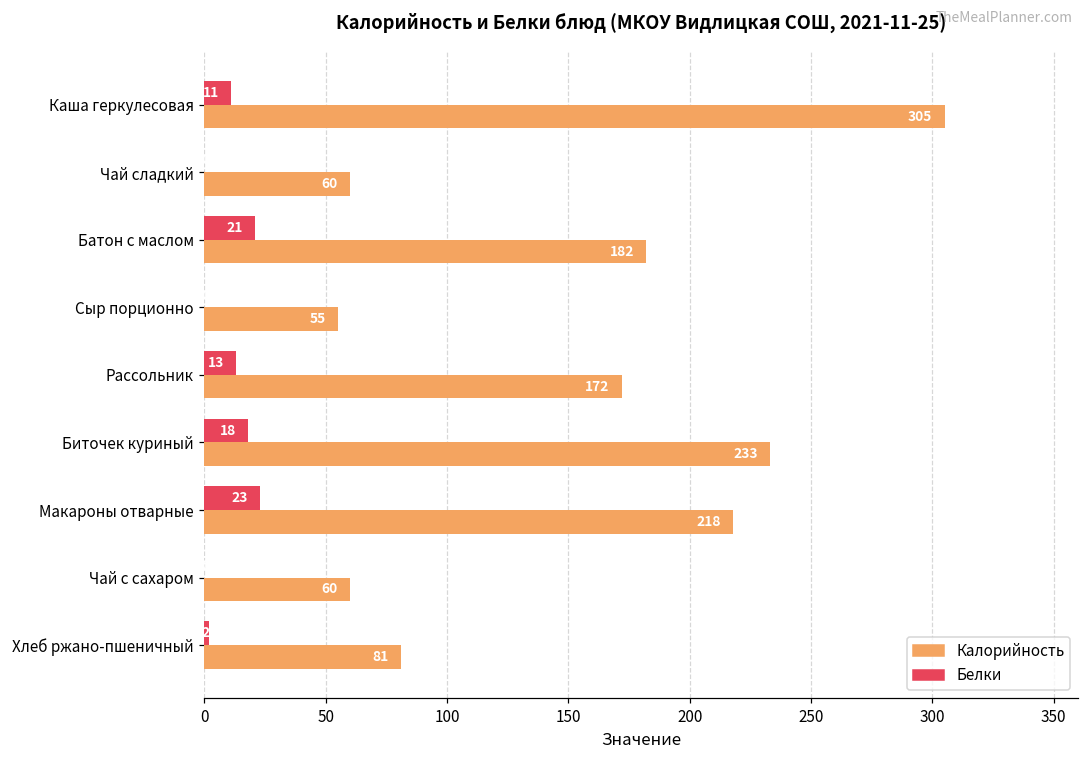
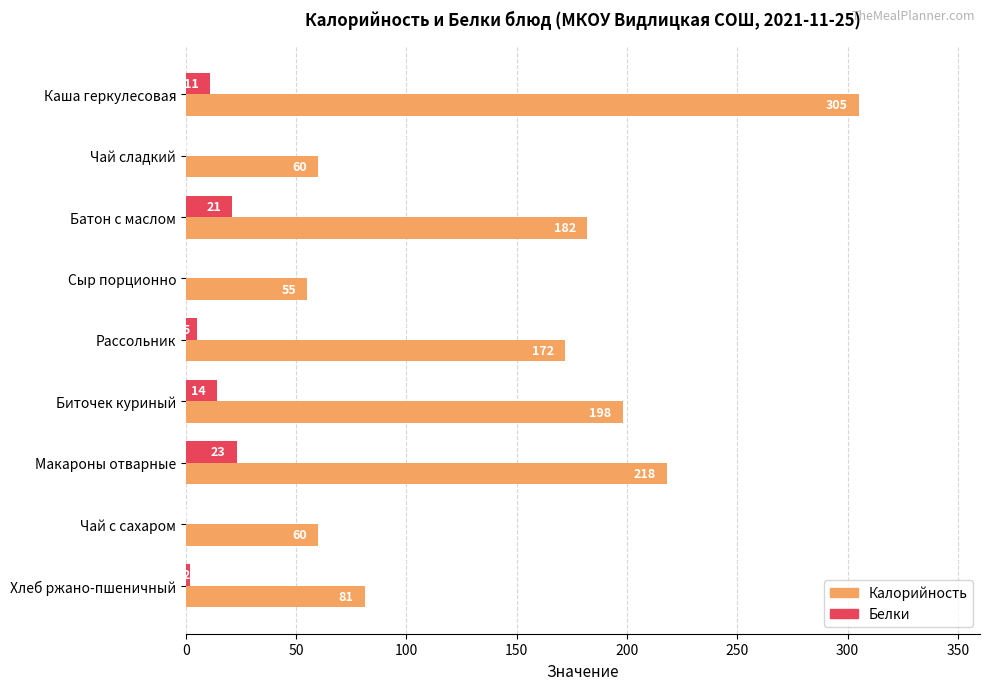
  {
    "Калорийность": {
      "Каша геркулесовая": 305,
      "Чай сладкий": 60,
      "Батон с маслом": 182,
      "Сыр порционно": 55,
      "Рассольник": 172,
-     "Биточек куриный": 233,
+     "Биточек куриный": 198,
      "Макароны отварные": 218,
      "Чай с сахаром": 60,
      "Хлеб ржано-пшеничный": 81
    },
    "Белки": {
      "Каша геркулесовая": 11,
      "Батон с маслом": 21,
-     "Рассольник": 13,
-     "Биточек куриный": 18,
+     "Рассольник": 5,
+     "Биточек куриный": 14,
      "Макароны отварные": 23
    }
  }
